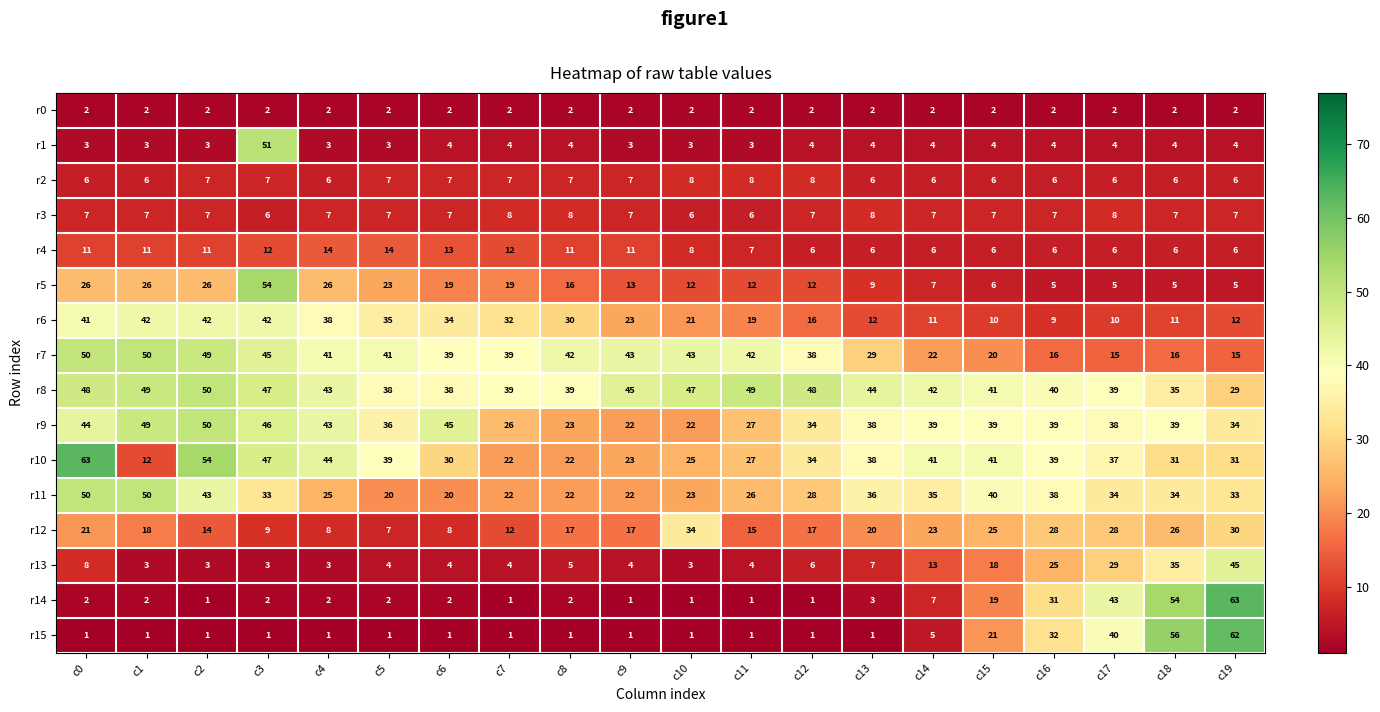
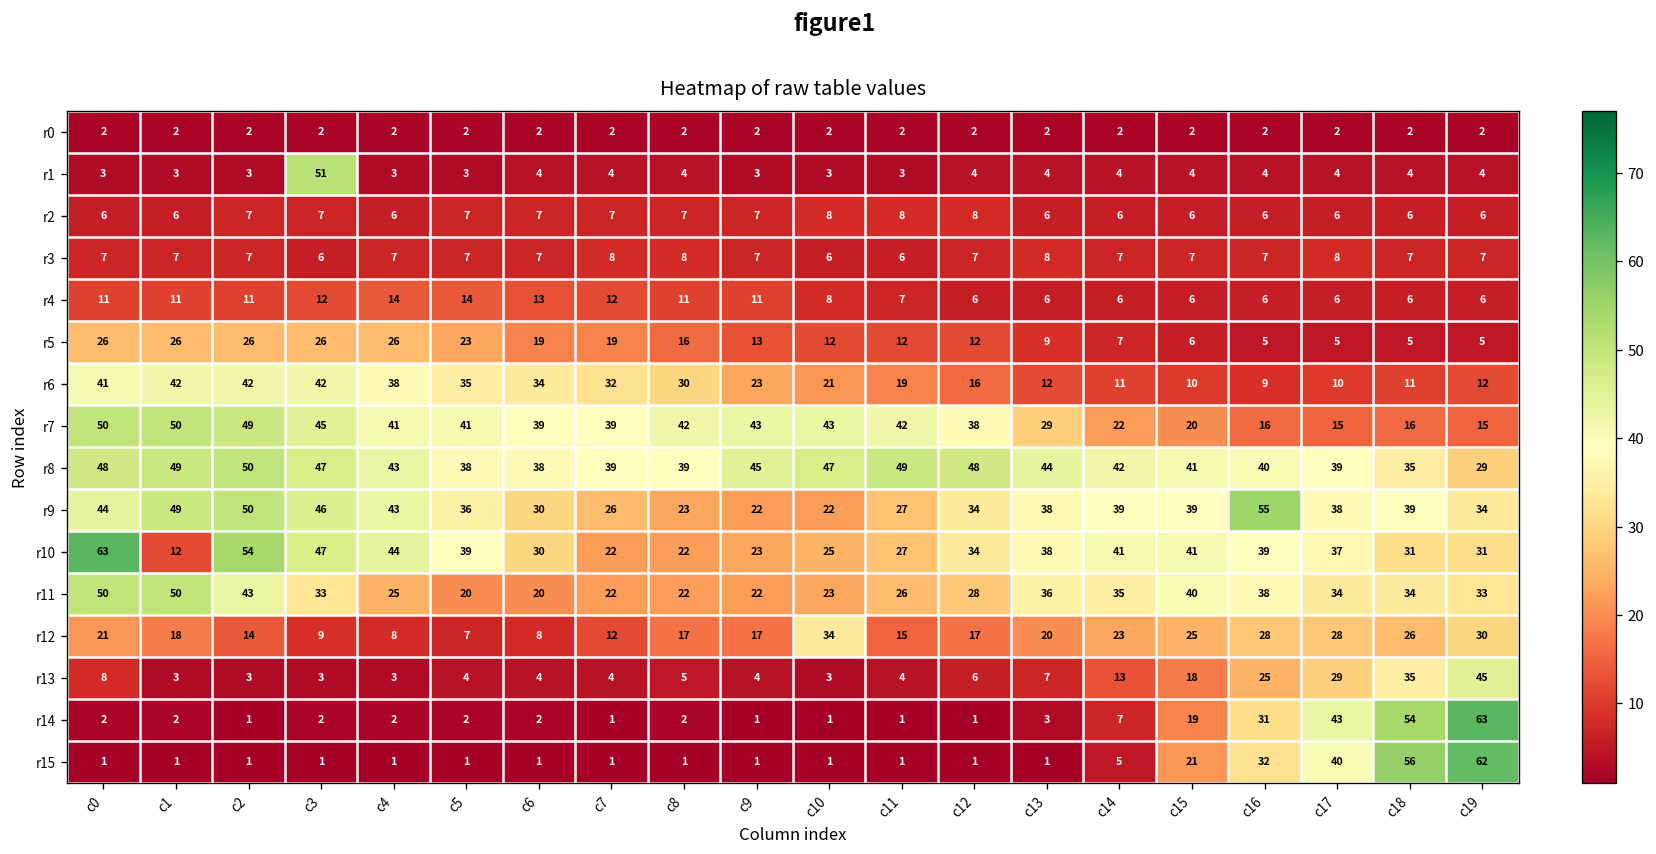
  {
    "r5": {
      "c0": 26,
      "c1": 26,
      "c2": 26,
-     "c3": 54,
+     "c3": 26,
      "c4": 26,
      "c5": 23,
      "c6": 19,
      "c7": 19,
      "c8": 16,
      "c9": 13,
      "c10": 12,
      "c11": 12,
      "c12": 12,
      "c13": 9,
      "c14": 7,
      "c15": 6,
      "c16": 5,
      "c17": 5,
      "c18": 5,
      "c19": 5
    },
    "r9": {
      "c0": 44,
      "c1": 49,
      "c2": 50,
      "c3": 46,
      "c4": 43,
      "c5": 36,
-     "c6": 45,
+     "c6": 30,
      "c7": 26,
      "c8": 23,
      "c9": 22,
      "c10": 22,
      "c11": 27,
      "c12": 34,
      "c13": 38,
      "c14": 39,
      "c15": 39,
-     "c16": 39,
+     "c16": 55,
      "c17": 38,
      "c18": 39,
      "c19": 34
    }
  }
